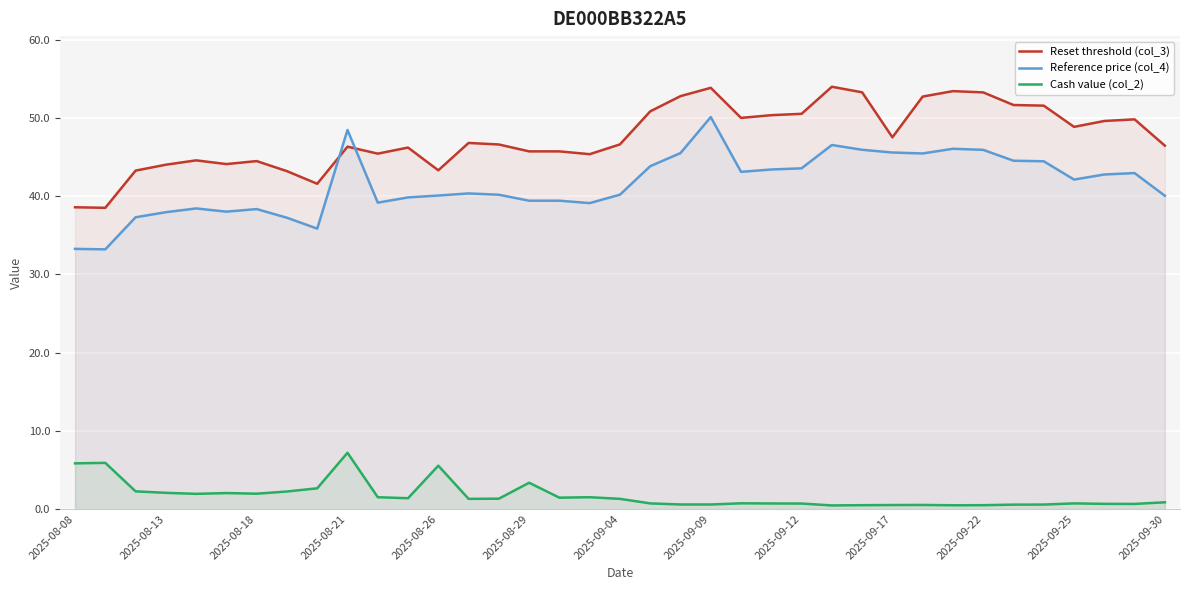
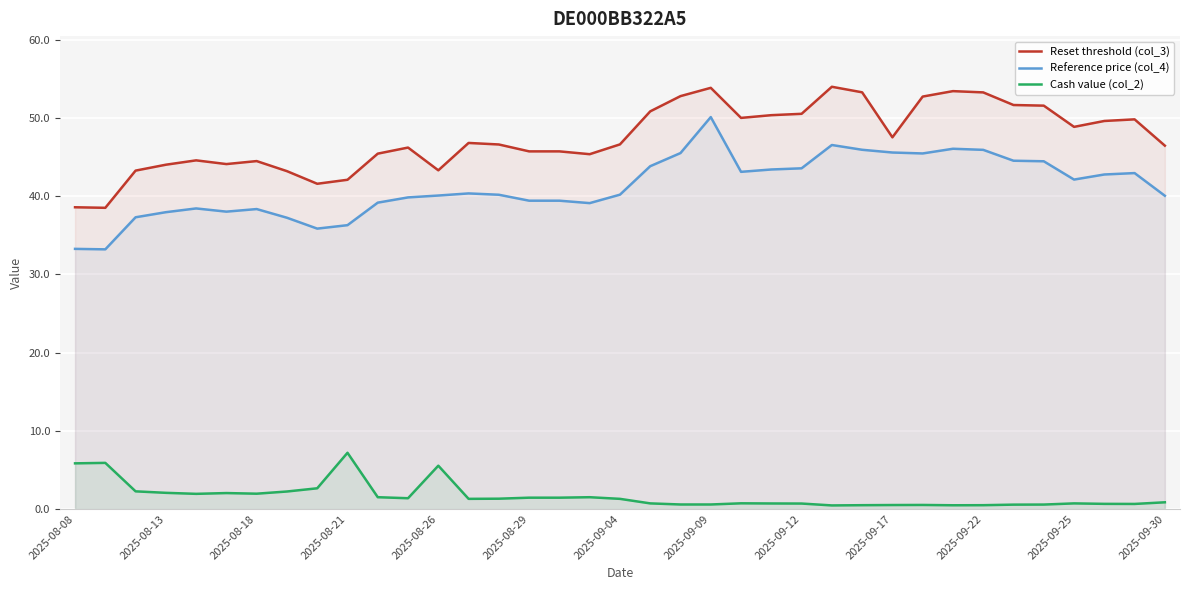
  {
    "Reset threshold (col_3)": {
      "2025-08-08": 39,
      "2025-08-13": 44,
      "2025-08-18": 44,
-     "2025-08-21": 46,
+     "2025-08-21": 42,
      "2025-08-26": 43,
      "2025-08-29": 46,
      "2025-09-04": 47,
      "2025-09-09": 54,
      "2025-09-12": 51,
      "2025-09-17": 48,
      "2025-09-22": 53,
      "2025-09-25": 49,
      "2025-09-30": 46
    },
    "Reference price (col_4)": {
      "2025-08-08": 33,
      "2025-08-13": 38,
      "2025-08-18": 38,
-     "2025-08-21": 48,
+     "2025-08-21": 36,
      "2025-08-26": 40,
      "2025-08-29": 39,
      "2025-09-04": 40,
      "2025-09-09": 50,
      "2025-09-12": 44,
      "2025-09-17": 46,
      "2025-09-22": 46,
      "2025-09-25": 42,
      "2025-09-30": 40
    },
    "Cash value (col_2)": {
      "2025-08-08": 6,
      "2025-08-13": 2,
      "2025-08-18": 2,
      "2025-08-21": 7,
      "2025-08-26": 6,
-     "2025-08-29": 3,
+     "2025-08-29": 1,
      "2025-09-04": 1,
      "2025-09-09": 1,
      "2025-09-12": 1,
      "2025-09-17": 1,
      "2025-09-22": 0,
      "2025-09-25": 1,
      "2025-09-30": 1
    }
  }
